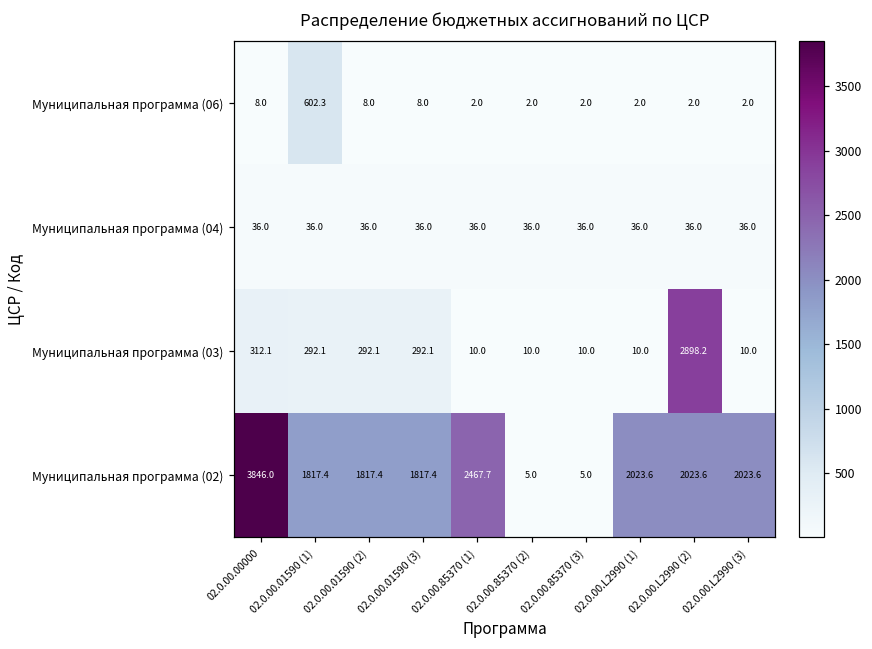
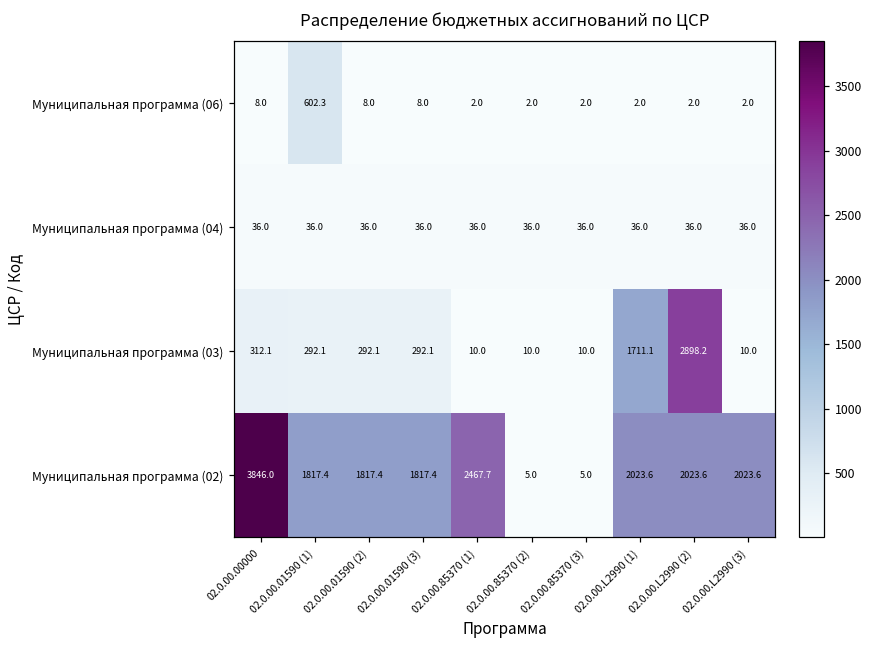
  {
    "Муниципальная программа (06)": {
      "02.0.00.00000": 8.0,
      "02.0.00.01590 (1)": 602.3,
      "02.0.00.01590 (2)": 8.0,
      "02.0.00.01590 (3)": 8.0,
      "02.0.00.85370 (1)": 2.0,
      "02.0.00.85370 (2)": 2.0,
      "02.0.00.85370 (3)": 2.0,
      "02.0.00.L2990 (1)": 2.0,
      "02.0.00.L2990 (2)": 2.0,
      "02.0.00.L2990 (3)": 2.0
    },
    "Муниципальная программа (04)": {
      "02.0.00.00000": 36.0,
      "02.0.00.01590 (1)": 36.0,
      "02.0.00.01590 (2)": 36.0,
      "02.0.00.01590 (3)": 36.0,
      "02.0.00.85370 (1)": 36.0,
      "02.0.00.85370 (2)": 36.0,
      "02.0.00.85370 (3)": 36.0,
      "02.0.00.L2990 (1)": 36.0,
      "02.0.00.L2990 (2)": 36.0,
      "02.0.00.L2990 (3)": 36.0
    },
    "Муниципальная программа (03)": {
      "02.0.00.00000": 312.1,
      "02.0.00.01590 (1)": 292.1,
      "02.0.00.01590 (2)": 292.1,
      "02.0.00.01590 (3)": 292.1,
      "02.0.00.85370 (1)": 10.0,
      "02.0.00.85370 (2)": 10.0,
      "02.0.00.85370 (3)": 10.0,
-     "02.0.00.L2990 (1)": 10.0,
+     "02.0.00.L2990 (1)": 1711.1,
      "02.0.00.L2990 (2)": 2898.2,
      "02.0.00.L2990 (3)": 10.0
    },
    "Муниципальная программа (02)": {
      "02.0.00.00000": 3846.0,
      "02.0.00.01590 (1)": 1817.4,
      "02.0.00.01590 (2)": 1817.4,
      "02.0.00.01590 (3)": 1817.4,
      "02.0.00.85370 (1)": 2467.7,
      "02.0.00.85370 (2)": 5.0,
      "02.0.00.85370 (3)": 5.0,
      "02.0.00.L2990 (1)": 2023.6,
      "02.0.00.L2990 (2)": 2023.6,
      "02.0.00.L2990 (3)": 2023.6
    }
  }
